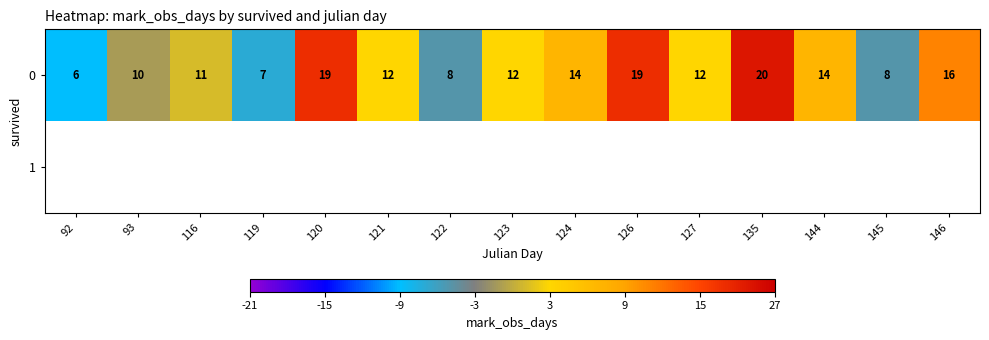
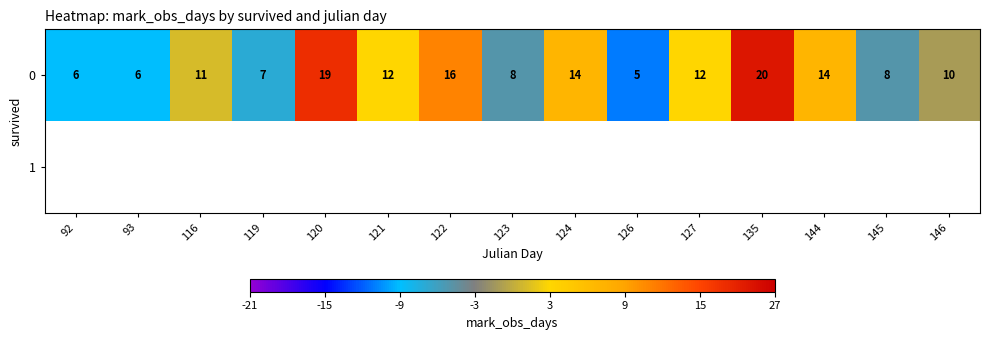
  {
    "0": {
      "92": 6,
-     "93": 10,
+     "93": 6,
      "116": 11,
      "119": 7,
      "120": 19,
      "121": 12,
-     "122": 8,
-     "123": 12,
+     "122": 16,
+     "123": 8,
      "124": 14,
-     "126": 19,
+     "126": 5,
      "127": 12,
      "135": 20,
      "144": 14,
      "145": 8,
-     "146": 16
+     "146": 10
    }
  }
